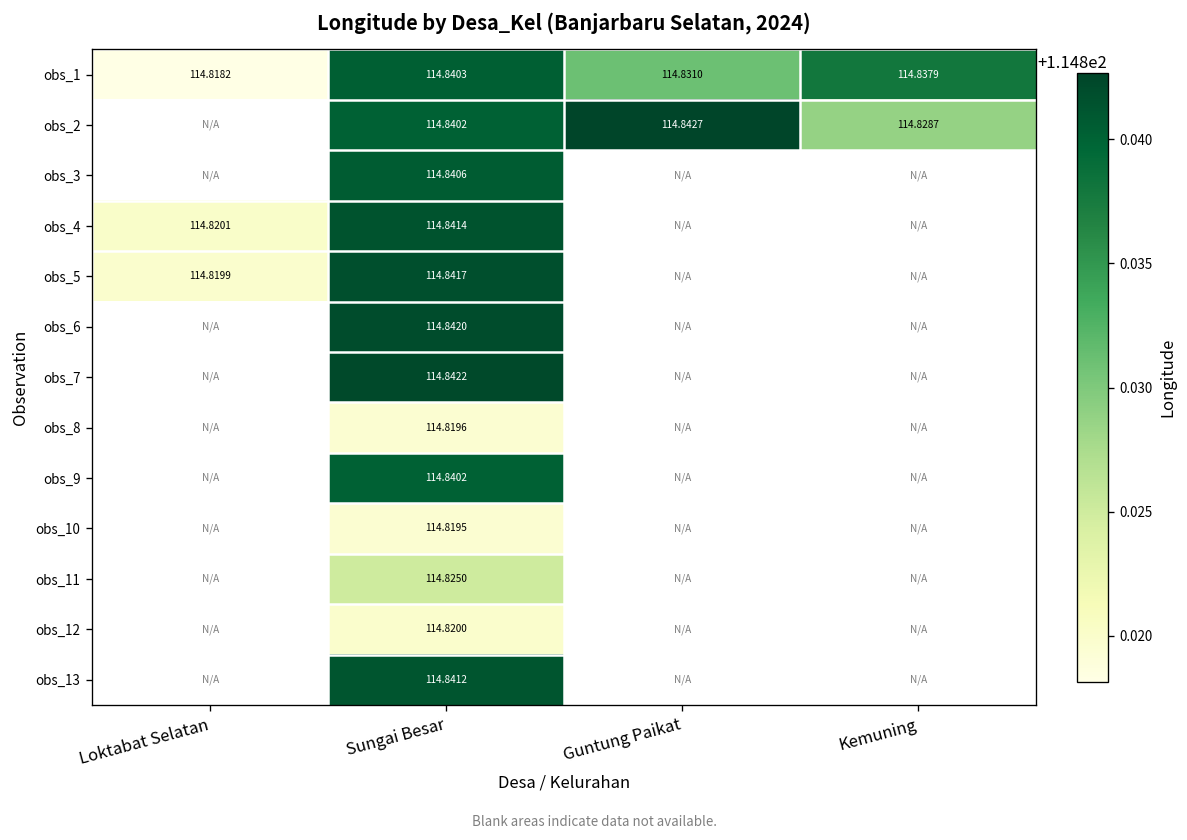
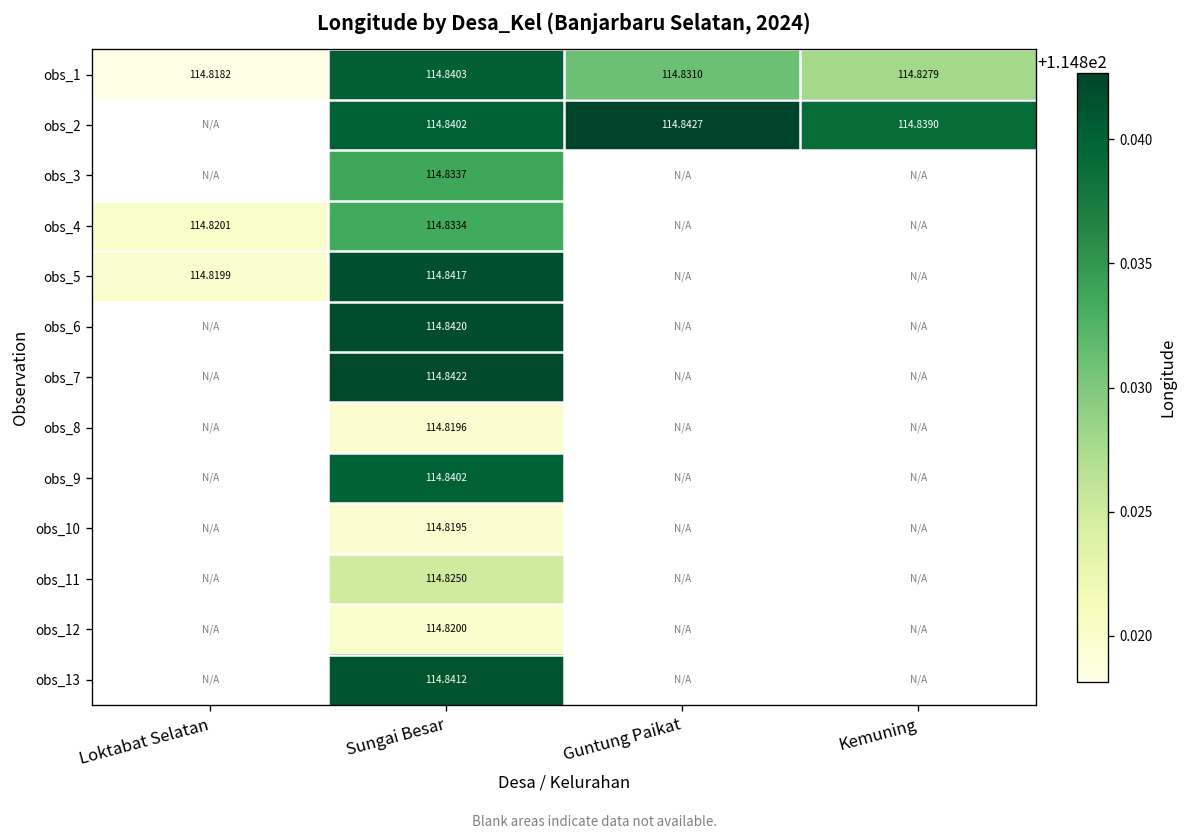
  {
    "obs_1": {
      "Loktabat Selatan": 114.8182,
      "Sungai Besar": 114.8403,
      "Guntung Paikat": 114.8310,
-     "Kemuning": 114.8379
+     "Kemuning": 114.8279
    },
    "obs_2": {
      "Sungai Besar": 114.8402,
      "Guntung Paikat": 114.8427,
-     "Kemuning": 114.8287
+     "Kemuning": 114.8390
    },
    "obs_3": {
-     "Sungai Besar": 114.8406
+     "Sungai Besar": 114.8337
    },
    "obs_4": {
      "Loktabat Selatan": 114.8201,
-     "Sungai Besar": 114.8414
+     "Sungai Besar": 114.8334
    },
    "obs_5": {
      "Loktabat Selatan": 114.8199,
      "Sungai Besar": 114.8417
    },
    "obs_6": {
      "Sungai Besar": 114.8420
    },
    "obs_7": {
      "Sungai Besar": 114.8422
    },
    "obs_8": {
      "Sungai Besar": 114.8196
    },
    "obs_9": {
      "Sungai Besar": 114.8402
    },
    "obs_10": {
      "Sungai Besar": 114.8195
    },
    "obs_11": {
      "Sungai Besar": 114.8250
    },
    "obs_12": {
      "Sungai Besar": 114.8200
    },
    "obs_13": {
      "Sungai Besar": 114.8412
    }
  }
